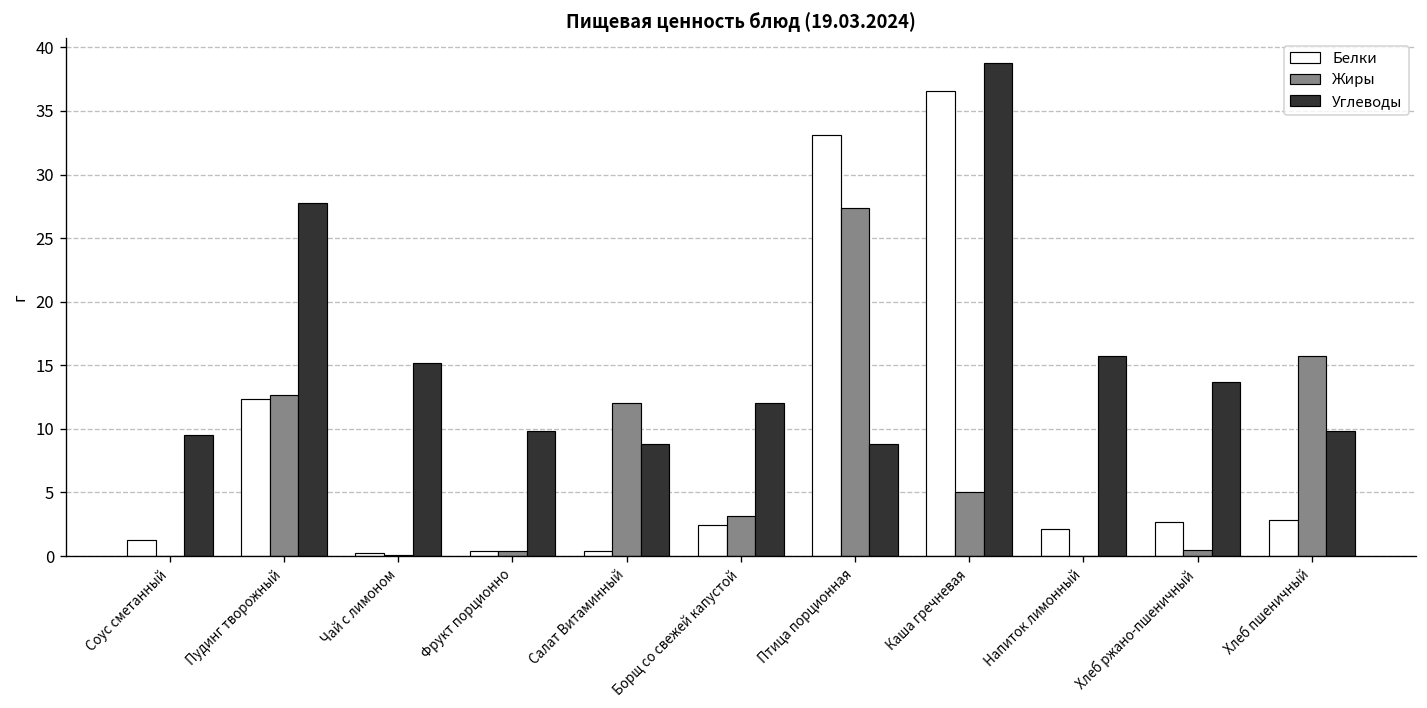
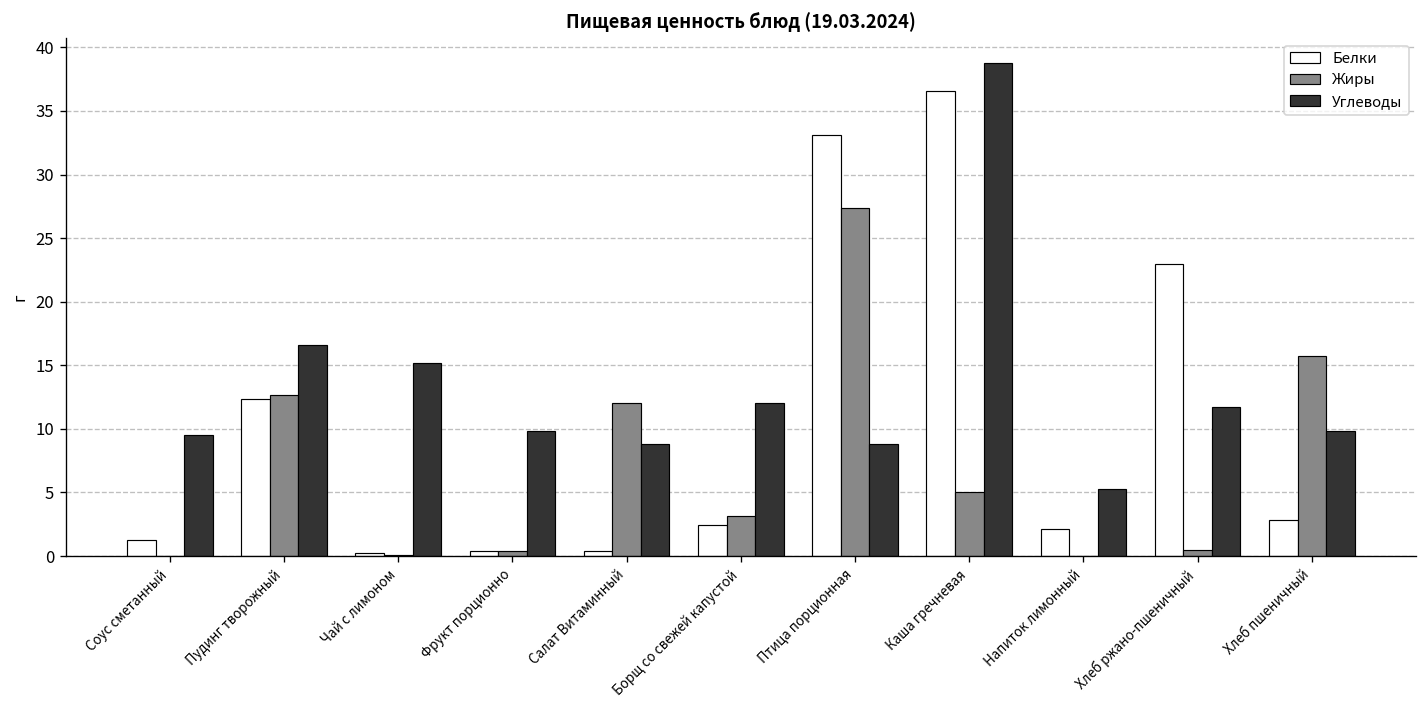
  {
    "Белки": {
      "Соус сметанный": 1.3,
      "Пудинг творожный": 12.4,
      "Чай с лимоном": 0.3,
      "Фрукт порционно": 0.4,
      "Салат Витаминный": 0.4,
      "Борщ со свежей капустой": 2.4,
      "Птица порционная": 33.1,
      "Каша гречневая": 36.6,
      "Напиток лимонный": 2.1,
-     "Хлеб ржано-пшеничный": 2.6,
+     "Хлеб ржано-пшеничный": 23.0,
      "Хлеб пшеничный": 2.8
    },
    "Жиры": {
      "Соус сметанный": 0.0,
      "Пудинг творожный": 12.7,
      "Фрукт порционно": 0.4,
      "Салат Витаминный": 12.0,
      "Борщ со свежей капустой": 3.1,
      "Птица порционная": 27.3,
      "Каша гречневая": 5.0,
      "Напиток лимонный": 0.0,
      "Хлеб ржано-пшеничный": 0.5,
      "Хлеб пшеничный": 15.7
    },
    "Углеводы": {
      "Соус сметанный": 9.5,
-     "Пудинг творожный": 27.8,
+     "Пудинг творожный": 16.6,
      "Чай с лимоном": 15.2,
      "Фрукт порционно": 9.8,
      "Салат Витаминный": 8.8,
      "Борщ со свежей капустой": 12.0,
      "Птица порционная": 8.8,
      "Каша гречневая": 38.8,
-     "Напиток лимонный": 15.7,
-     "Хлеб ржано-пшеничный": 13.7,
+     "Напиток лимонный": 5.3,
+     "Хлеб ржано-пшеничный": 11.7,
      "Хлеб пшеничный": 9.8
    }
  }
